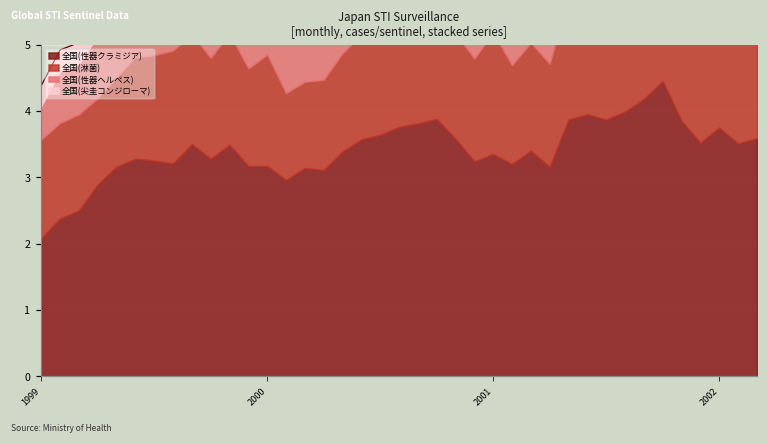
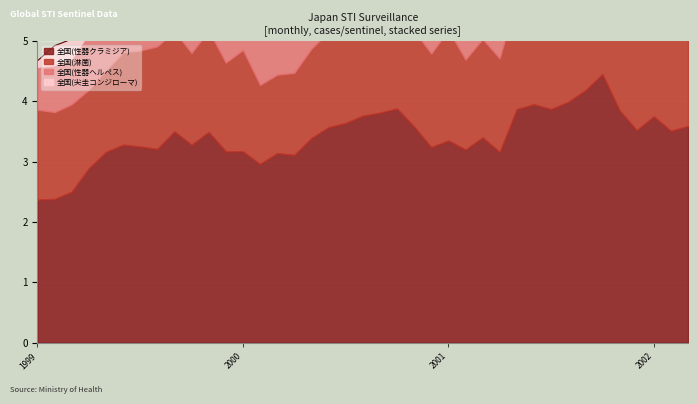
  {
    "全国(性器クラミジア)": {
-     "1999": 2.1,
+     "1999": 2.4,
      "2000": 3.2,
      "2001": 3.4,
      "2002": 3.8
    },
    "全国(淋菌)": {
      "1999": 1.5,
      "2000": 1.7
    },
    "全国(性器ヘルペス)": {
-     "1999": 0.5
+     "1999": 0.7
    },
    "全国(尖圭コンジローマ)": {
-     "1999": 0.3
+     "1999": 0.1
    }
  }
